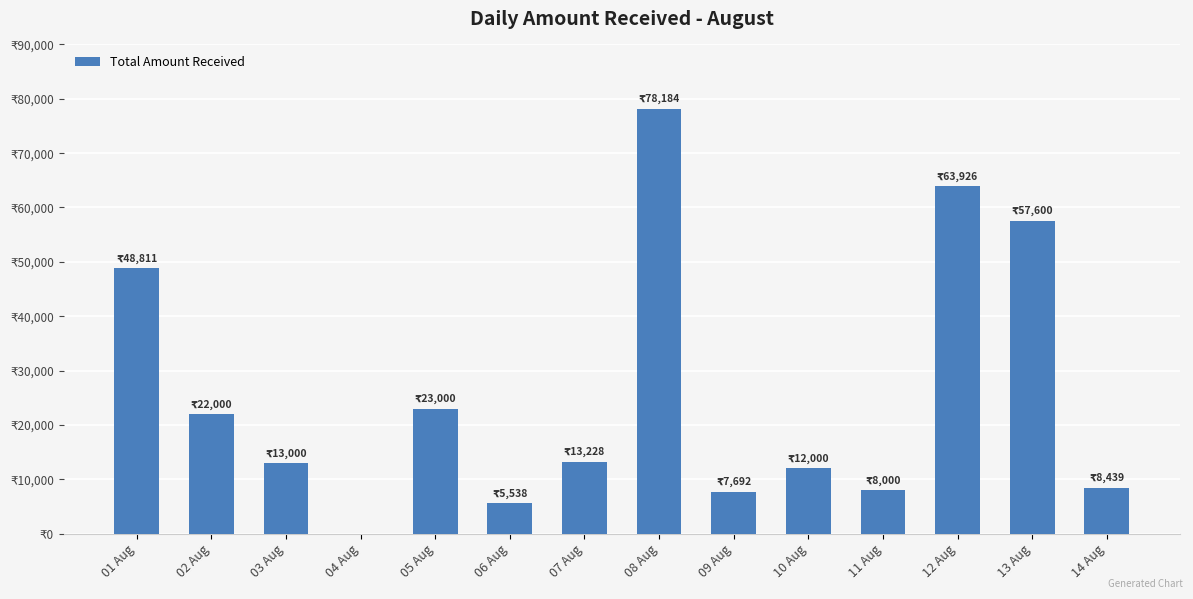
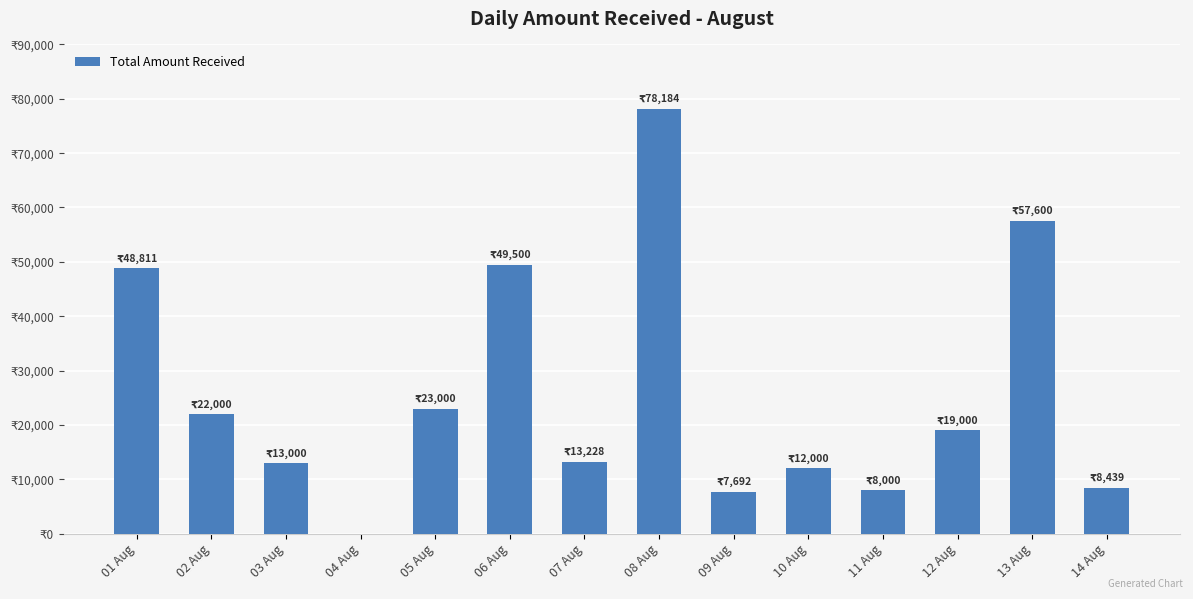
  {
    "01 Aug": "48,811",
    "02 Aug": "22,000",
    "03 Aug": "13,000",
    "05 Aug": "23,000",
-   "06 Aug": "5,538",
+   "06 Aug": "49,500",
    "07 Aug": "13,228",
    "08 Aug": "78,184",
    "09 Aug": "7,692",
    "10 Aug": "12,000",
    "11 Aug": "8,000",
-   "12 Aug": "63,926",
+   "12 Aug": "19,000",
    "13 Aug": "57,600",
    "14 Aug": "8,439"
  }
